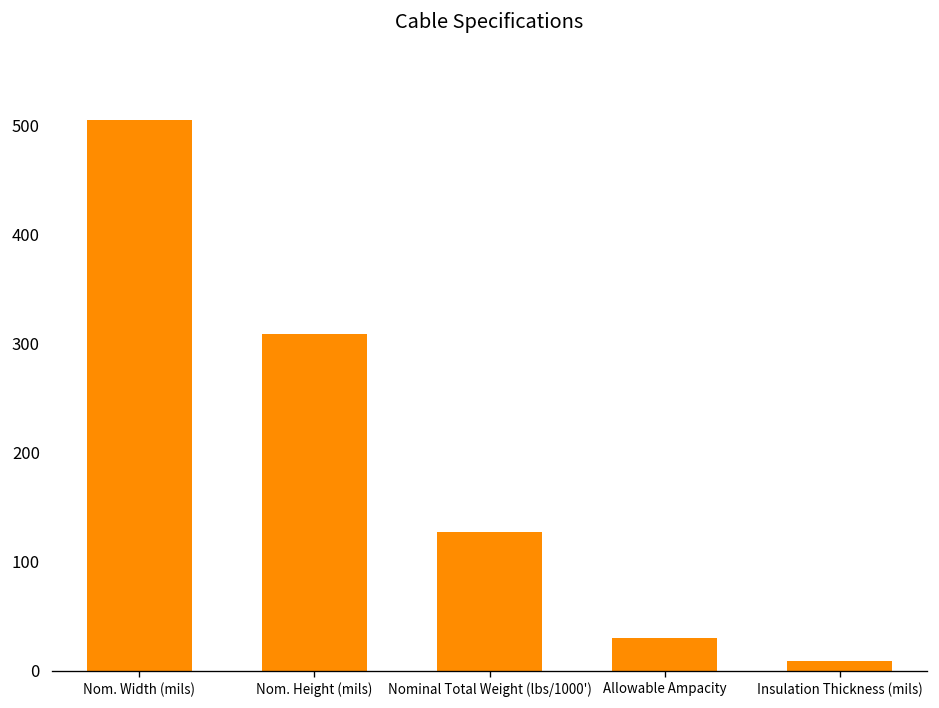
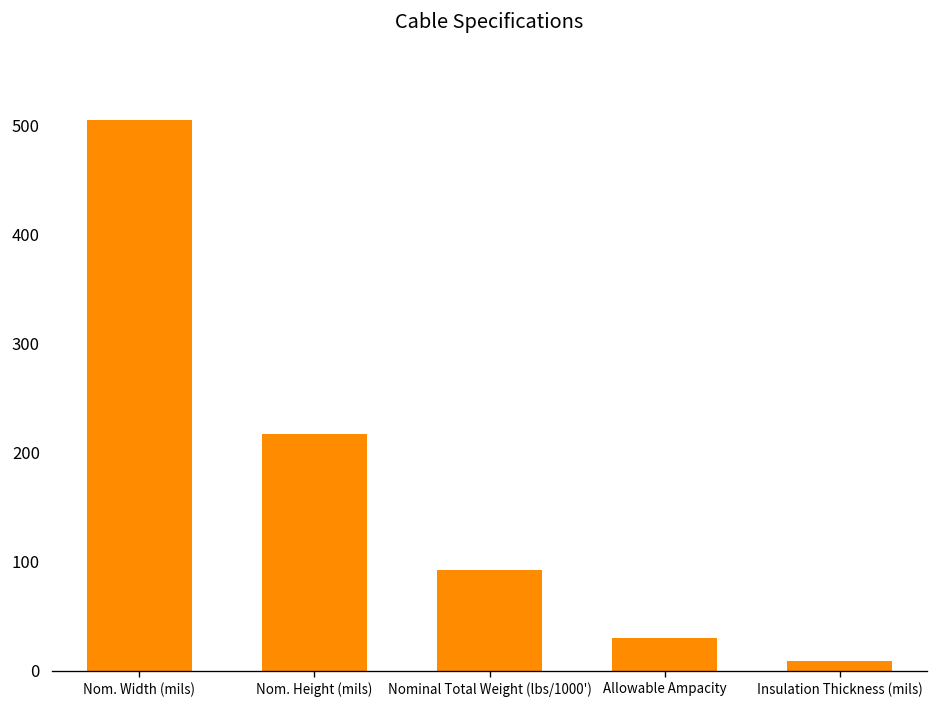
  {
    "Nom. Width (mils)": 510,
-   "Nom. Height (mils)": 310,
-   "Nominal Total Weight (lbs/1000')": 130,
+   "Nom. Height (mils)": 220,
+   "Nominal Total Weight (lbs/1000')": 90,
    "Allowable Ampacity": 30,
    "Insulation Thickness (mils)": 10
  }
